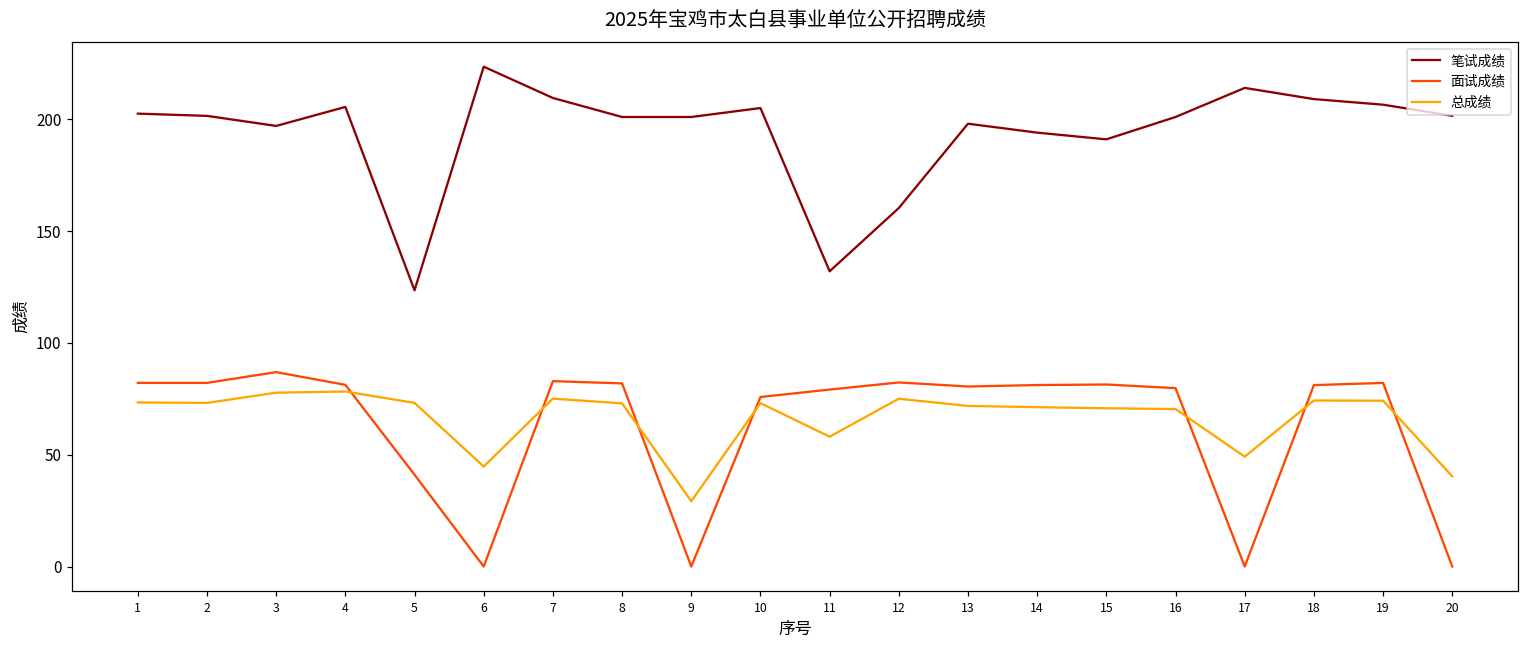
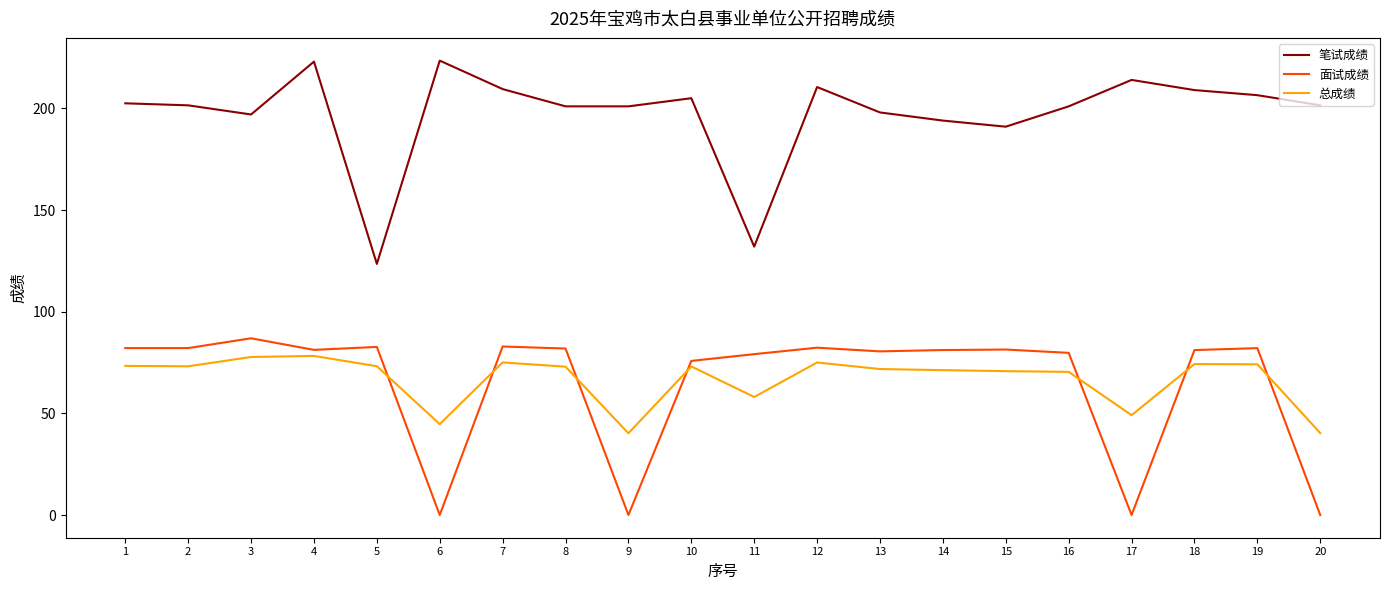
  {
    "笔试成绩": {
      "1": 203,
      "2": 202,
      "3": 197,
-     "4": 206,
+     "4": 223,
      "5": 124,
      "6": 224,
      "7": 210,
      "8": 201,
      "9": 201,
      "10": 205,
      "11": 132,
-     "12": 160,
+     "12": 211,
      "13": 198,
      "14": 194,
      "15": 191,
      "16": 201,
      "17": 214,
      "18": 209,
      "19": 207
    },
    "面试成绩": {
      "1": 82,
      "2": 82,
      "3": 87,
      "4": 81,
-     "5": 41,
+     "5": 83,
      "6": 0,
      "7": 83,
      "8": 82,
      "9": 0,
      "10": 76,
      "11": 79,
      "12": 82,
      "13": 80,
      "14": 81,
      "15": 81,
      "16": 80,
      "17": 0,
      "18": 81,
      "19": 82,
      "20": 0
    },
    "总成绩": {
      "1": 73,
      "2": 73,
      "3": 78,
      "4": 78,
      "5": 73,
      "6": 45,
      "7": 75,
      "8": 73,
-     "9": 29,
+     "9": 40,
      "10": 73,
      "11": 58,
      "12": 75,
      "13": 72,
      "14": 71,
      "15": 71,
      "16": 70,
      "17": 49,
      "18": 74,
      "19": 74,
      "20": 40
    }
  }
